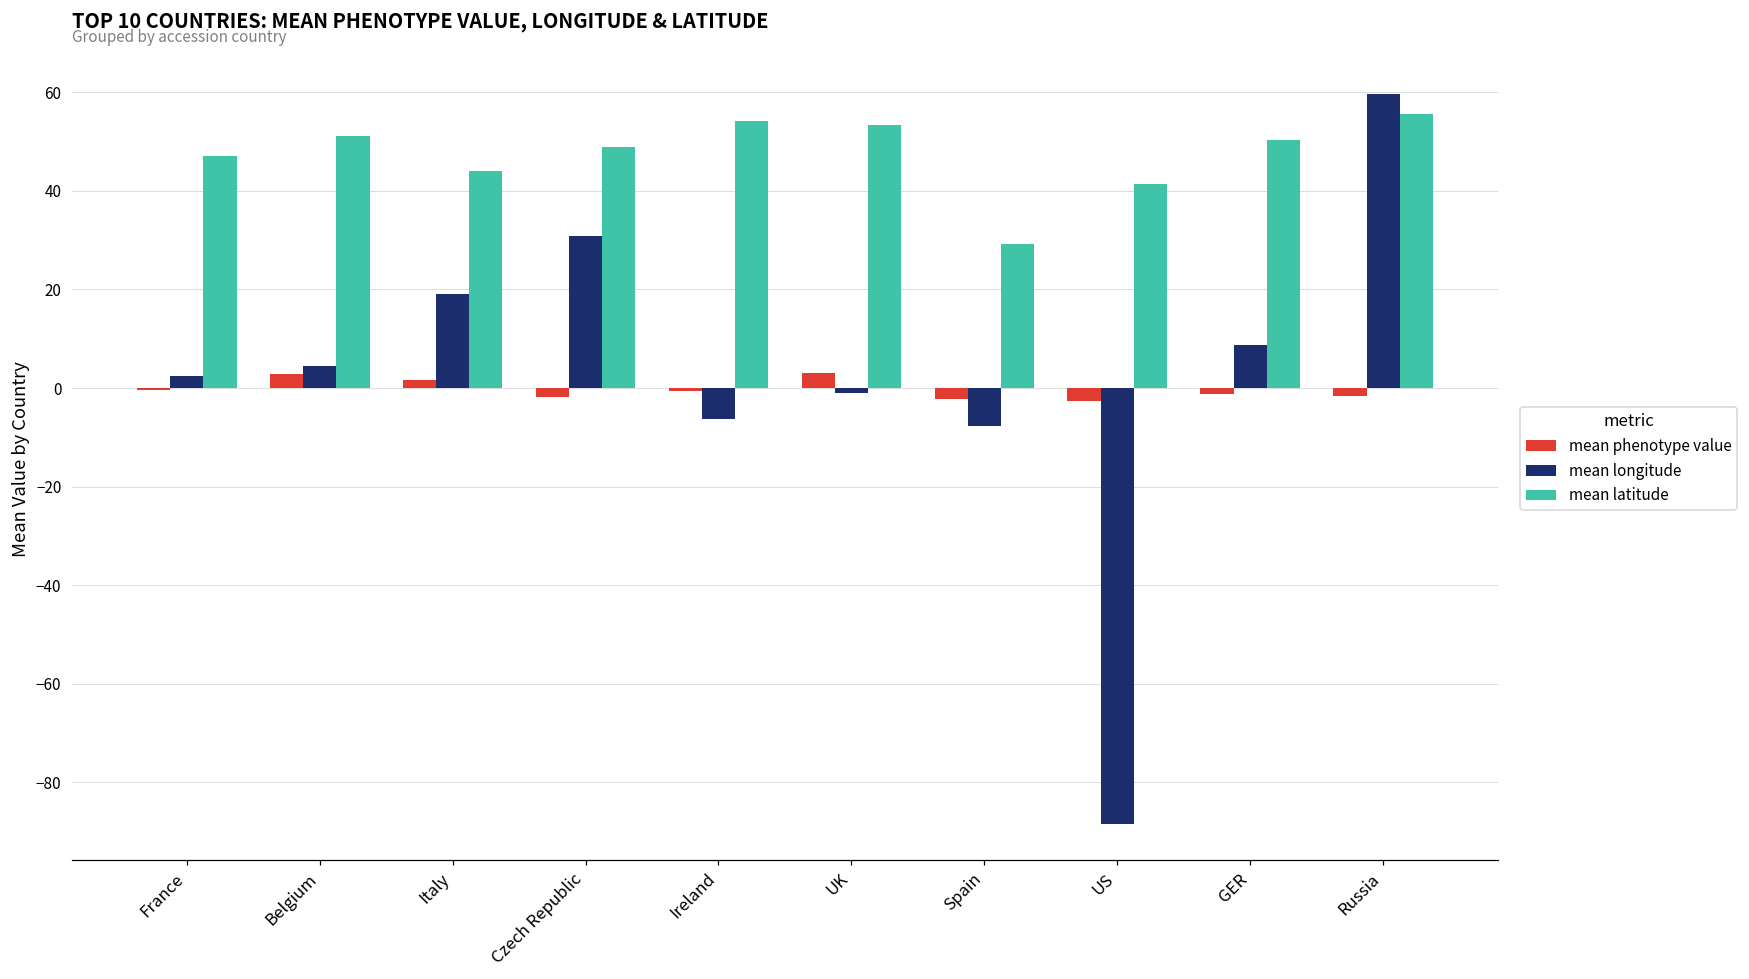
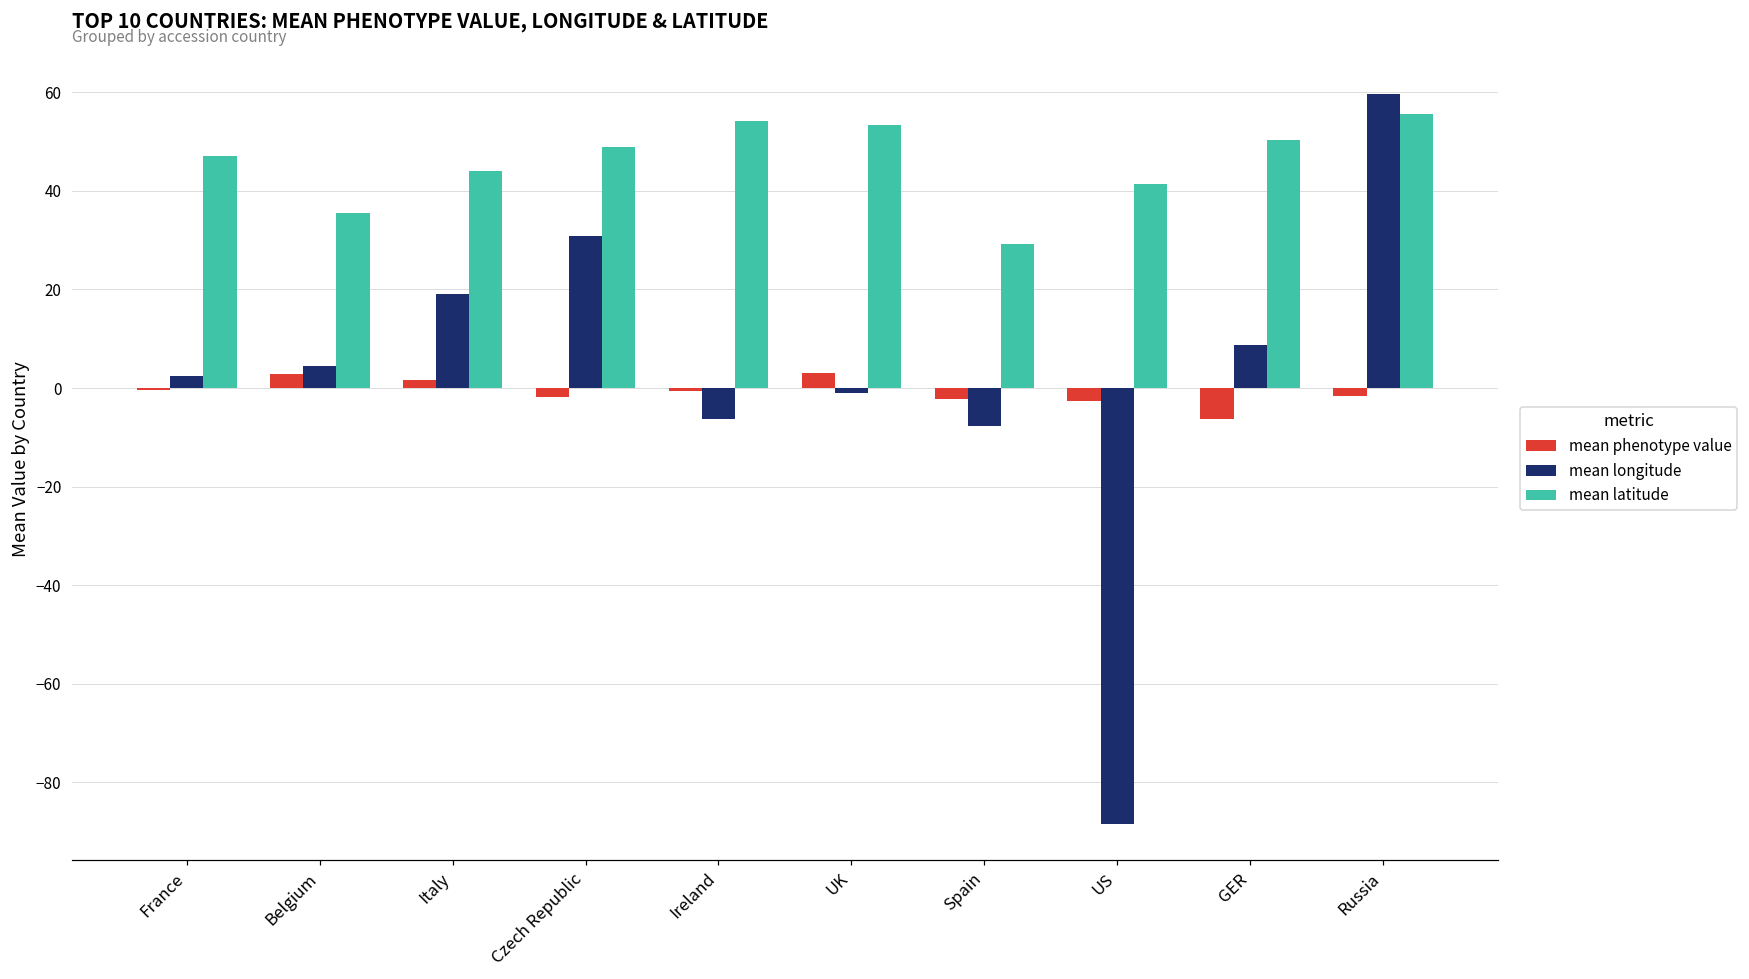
  {
    "mean phenotype value": {
      "Belgium": 3,
      "Italy": 2,
      "Czech Republic": -2,
      "Ireland": -1,
      "UK": 3,
      "Spain": -2,
      "US": -3,
-     "GER": -1,
+     "GER": -6,
      "Russia": -2
    },
    "mean longitude": {
      "France": 2,
      "Belgium": 4,
      "Italy": 19,
      "Czech Republic": 31,
      "Ireland": -6,
      "UK": -1,
      "Spain": -8,
      "US": -88,
      "GER": 9,
      "Russia": 60
    },
    "mean latitude": {
      "France": 47,
-     "Belgium": 51,
+     "Belgium": 35,
      "Italy": 44,
      "Czech Republic": 49,
      "Ireland": 54,
      "UK": 53,
      "Spain": 29,
      "US": 41,
      "GER": 50,
      "Russia": 56
    }
  }
